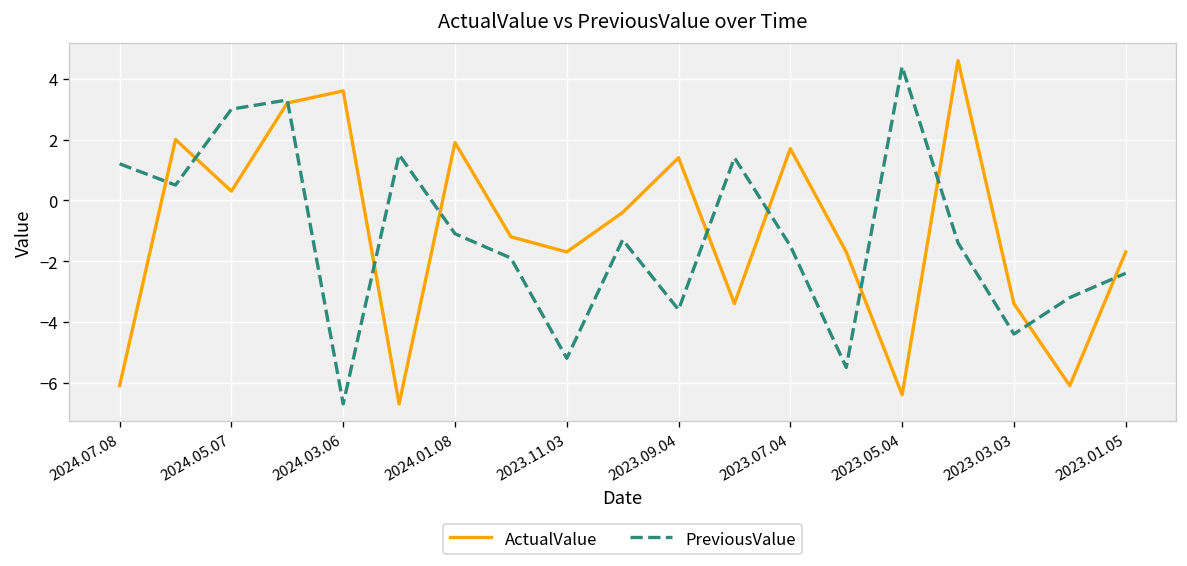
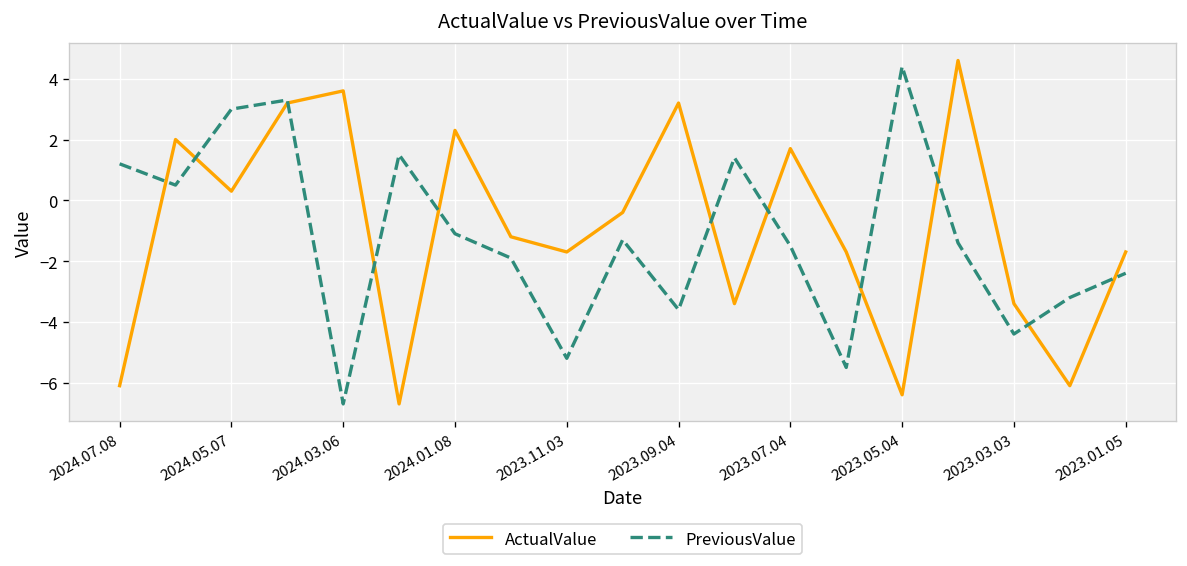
  {
    "ActualValue": {
      "2024.07.08": -6.1,
      "2024.05.07": 0.3,
      "2024.03.06": 3.6,
-     "2024.01.08": 1.9,
+     "2024.01.08": 2.3,
      "2023.11.03": -1.7,
-     "2023.09.04": 1.4,
+     "2023.09.04": 3.2,
      "2023.07.04": 1.7,
      "2023.05.04": -6.4,
      "2023.03.03": -3.4,
      "2023.01.05": -1.7
    },
    "PreviousValue": {
      "2024.07.08": 1.2,
      "2024.05.07": 3.0,
      "2024.03.06": -6.7,
      "2024.01.08": -1.1,
      "2023.11.03": -5.2,
      "2023.09.04": -3.6,
      "2023.07.04": -1.5,
      "2023.05.04": 4.4,
      "2023.03.03": -4.4,
      "2023.01.05": -2.4
    }
  }
